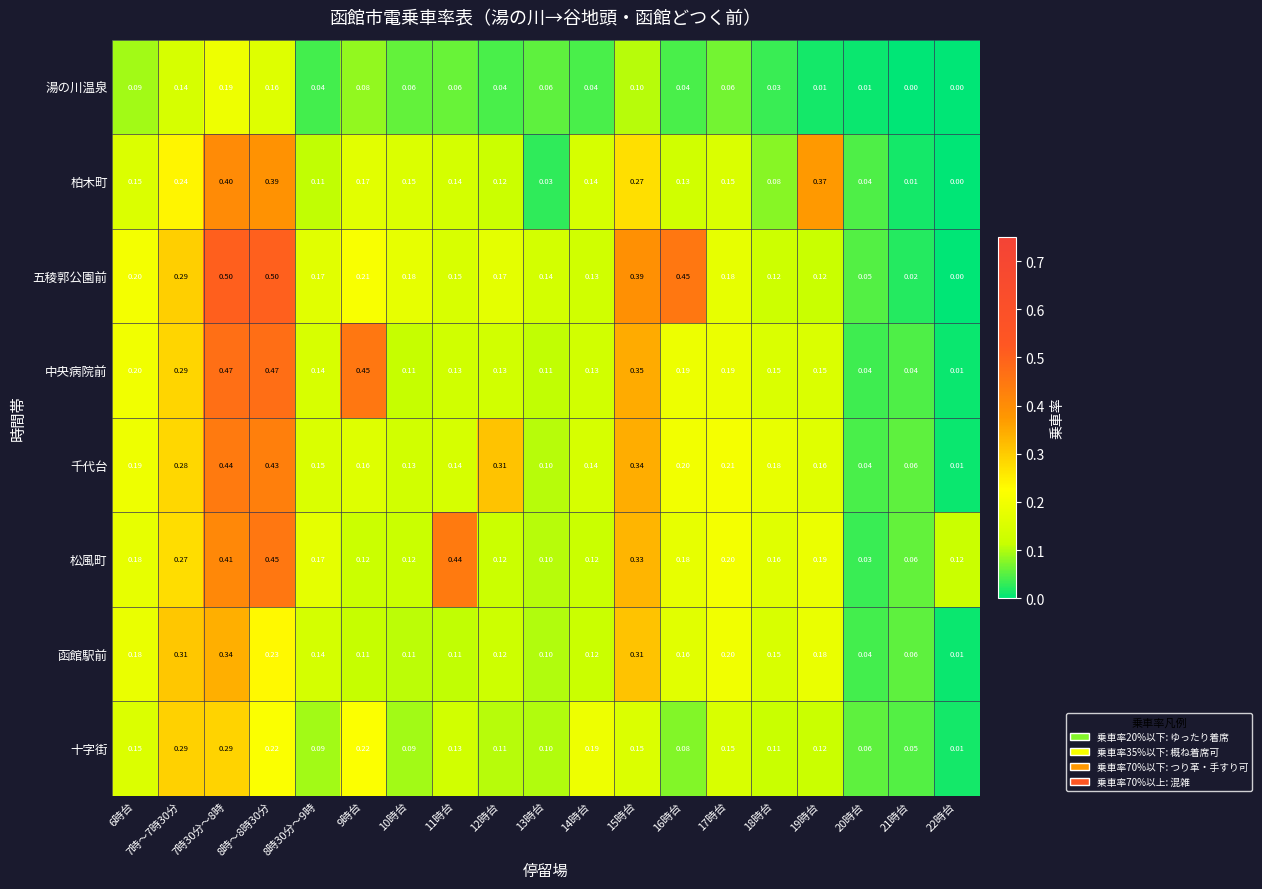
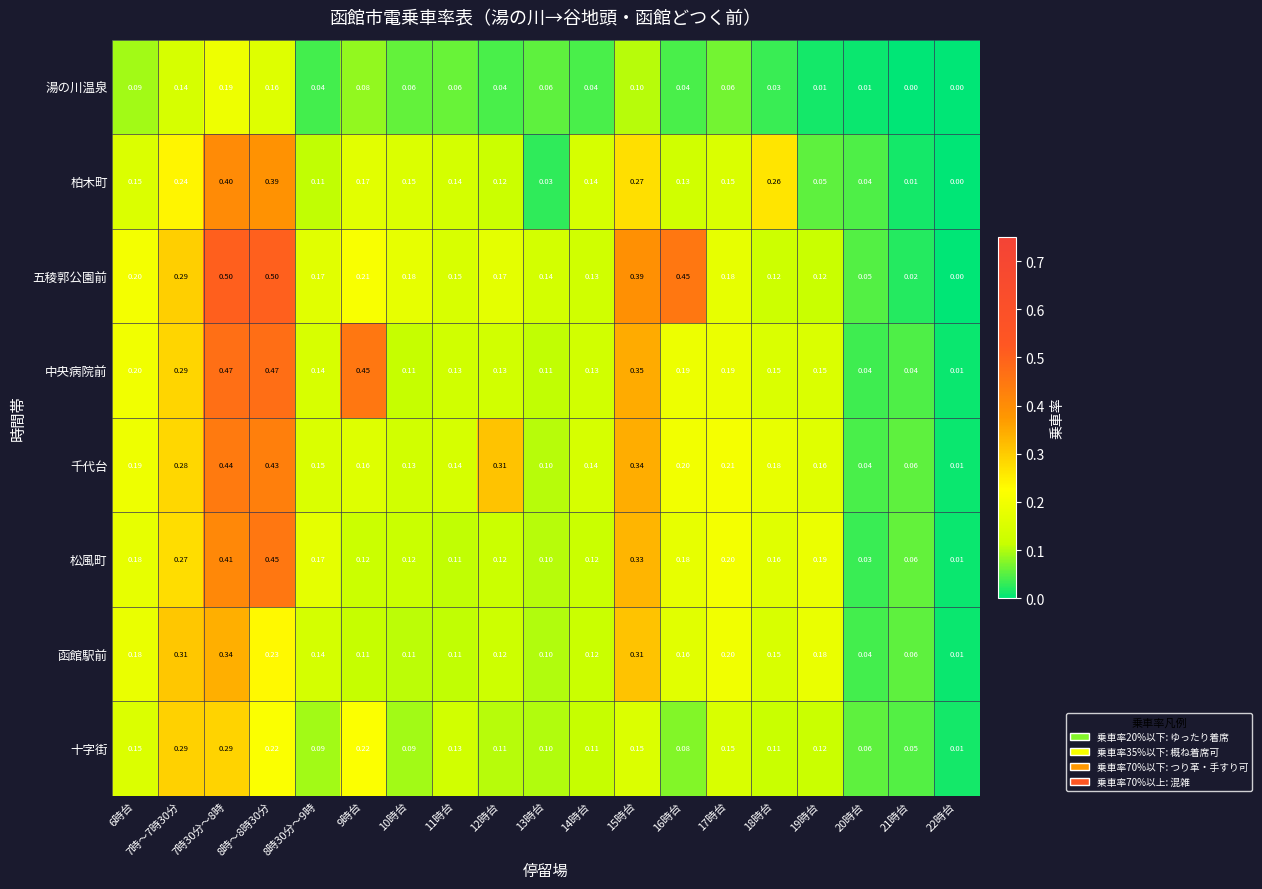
  {
    "湯の川温泉": {
      "6時台": 0.09,
      "7時～7時30分": 0.14,
      "7時30分～8時": 0.19,
      "8時～8時30分": 0.16,
      "8時30分～9時": 0.04,
      "9時台": 0.08,
      "10時台": 0.06,
      "11時台": 0.06,
      "12時台": 0.04,
      "13時台": 0.06,
      "14時台": 0.04,
      "15時台": 0.10,
      "16時台": 0.04,
      "17時台": 0.06,
      "18時台": 0.03,
      "19時台": 0.01,
      "20時台": 0.01,
      "21時台": 0.00,
      "22時台": 0.00
    },
    "柏木町": {
      "6時台": 0.15,
      "7時～7時30分": 0.24,
      "7時30分～8時": 0.40,
      "8時～8時30分": 0.39,
      "8時30分～9時": 0.11,
      "9時台": 0.17,
      "10時台": 0.15,
      "11時台": 0.14,
      "12時台": 0.12,
      "13時台": 0.03,
      "14時台": 0.14,
      "15時台": 0.27,
      "16時台": 0.13,
      "17時台": 0.15,
-     "18時台": 0.08,
-     "19時台": 0.37,
+     "18時台": 0.26,
+     "19時台": 0.05,
      "20時台": 0.04,
      "21時台": 0.01,
      "22時台": 0.00
    },
    "五稜郭公園前": {
      "6時台": 0.20,
      "7時～7時30分": 0.29,
      "7時30分～8時": 0.50,
      "8時～8時30分": 0.50,
      "8時30分～9時": 0.17,
      "9時台": 0.21,
      "10時台": 0.18,
      "11時台": 0.15,
      "12時台": 0.17,
      "13時台": 0.14,
      "14時台": 0.13,
      "15時台": 0.39,
      "16時台": 0.45,
      "17時台": 0.18,
      "18時台": 0.12,
      "19時台": 0.12,
      "20時台": 0.05,
      "21時台": 0.02,
      "22時台": 0.00
    },
    "中央病院前": {
      "6時台": 0.20,
      "7時～7時30分": 0.29,
      "7時30分～8時": 0.47,
      "8時～8時30分": 0.47,
      "8時30分～9時": 0.14,
      "9時台": 0.45,
      "10時台": 0.11,
      "11時台": 0.13,
      "12時台": 0.13,
      "13時台": 0.11,
      "14時台": 0.13,
      "15時台": 0.35,
      "16時台": 0.19,
      "17時台": 0.19,
      "18時台": 0.15,
      "19時台": 0.15,
      "20時台": 0.04,
      "21時台": 0.04,
      "22時台": 0.01
    },
    "千代台": {
      "6時台": 0.19,
      "7時～7時30分": 0.28,
      "7時30分～8時": 0.44,
      "8時～8時30分": 0.43,
      "8時30分～9時": 0.15,
      "9時台": 0.16,
      "10時台": 0.13,
      "11時台": 0.14,
      "12時台": 0.31,
      "13時台": 0.10,
      "14時台": 0.14,
      "15時台": 0.34,
      "16時台": 0.20,
      "17時台": 0.21,
      "18時台": 0.18,
      "19時台": 0.16,
      "20時台": 0.04,
      "21時台": 0.06,
      "22時台": 0.01
    },
    "松風町": {
      "6時台": 0.18,
      "7時～7時30分": 0.27,
      "7時30分～8時": 0.41,
      "8時～8時30分": 0.45,
      "8時30分～9時": 0.17,
      "9時台": 0.12,
      "10時台": 0.12,
-     "11時台": 0.44,
+     "11時台": 0.11,
      "12時台": 0.12,
      "13時台": 0.10,
      "14時台": 0.12,
      "15時台": 0.33,
      "16時台": 0.18,
      "17時台": 0.20,
      "18時台": 0.16,
      "19時台": 0.19,
      "20時台": 0.03,
      "21時台": 0.06,
-     "22時台": 0.12
+     "22時台": 0.01
    },
    "函館駅前": {
      "6時台": 0.18,
      "7時～7時30分": 0.31,
      "7時30分～8時": 0.34,
      "8時～8時30分": 0.23,
      "8時30分～9時": 0.14,
      "9時台": 0.11,
      "10時台": 0.11,
      "11時台": 0.11,
      "12時台": 0.12,
      "13時台": 0.10,
      "14時台": 0.12,
      "15時台": 0.31,
      "16時台": 0.16,
      "17時台": 0.20,
      "18時台": 0.15,
      "19時台": 0.18,
      "20時台": 0.04,
      "21時台": 0.06,
      "22時台": 0.01
    },
    "十字街": {
      "6時台": 0.15,
      "7時～7時30分": 0.29,
      "7時30分～8時": 0.29,
      "8時～8時30分": 0.22,
      "8時30分～9時": 0.09,
      "9時台": 0.22,
      "10時台": 0.09,
      "11時台": 0.13,
      "12時台": 0.11,
      "13時台": 0.10,
-     "14時台": 0.19,
+     "14時台": 0.11,
      "15時台": 0.15,
      "16時台": 0.08,
      "17時台": 0.15,
      "18時台": 0.11,
      "19時台": 0.12,
      "20時台": 0.06,
      "21時台": 0.05,
      "22時台": 0.01
    }
  }
